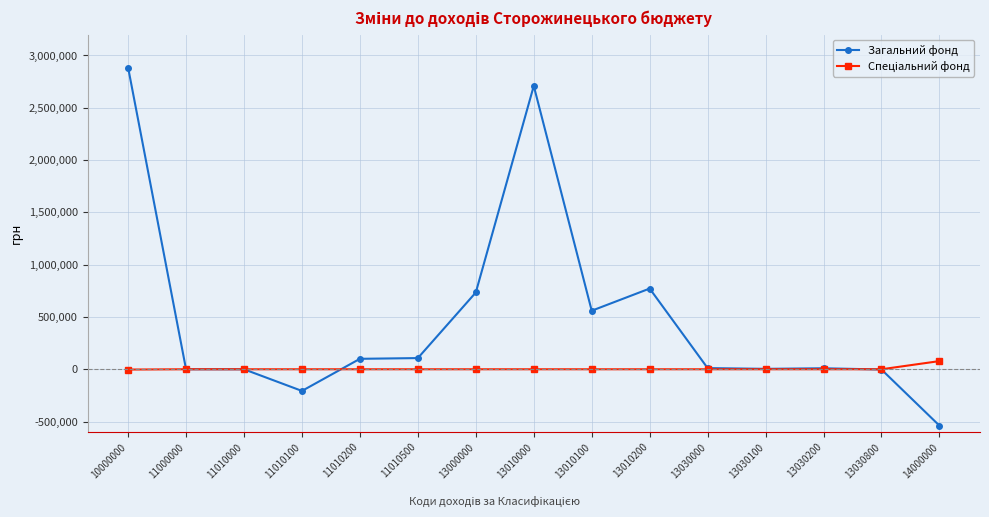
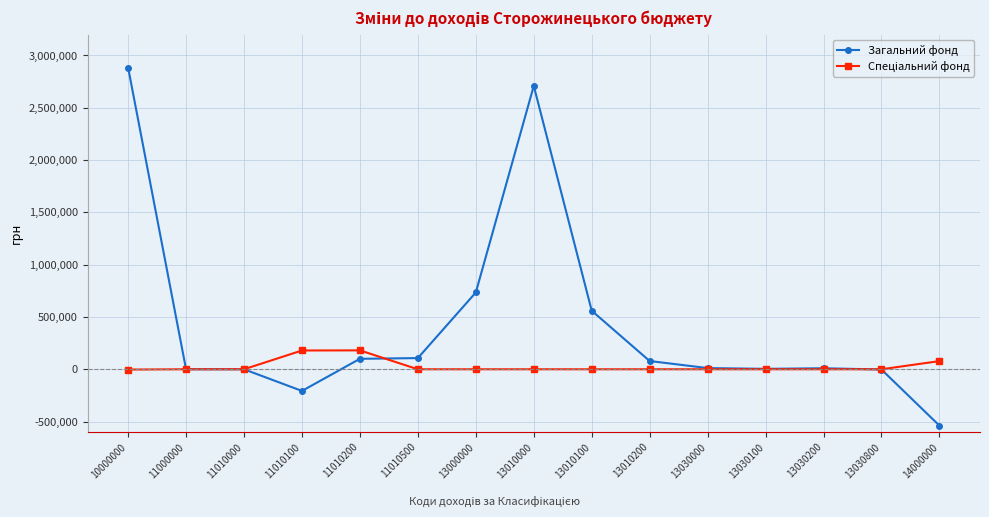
  {
    "Загальний фонд": {
      "10000000": "2,890,000",
      "11010100": "-210,000",
      "11010200": "100,000",
      "11010500": "110,000",
      "13000000": "730,000",
      "13010000": "2,710,000",
      "13010100": "560,000",
-     "13010200": "770,000",
+     "13010200": "80,000",
      "14000000": "-540,000"
    },
    "Спеціальний фонд": {
      "10000000": "0",
-     "11010100": "0",
-     "11010200": "0",
+     "11010100": "180,000",
+     "11010200": "180,000",
      "11010500": "0",
      "13000000": "0",
      "13010000": "0",
      "13010100": "0",
      "13010200": "0",
      "14000000": "80,000"
    }
  }
